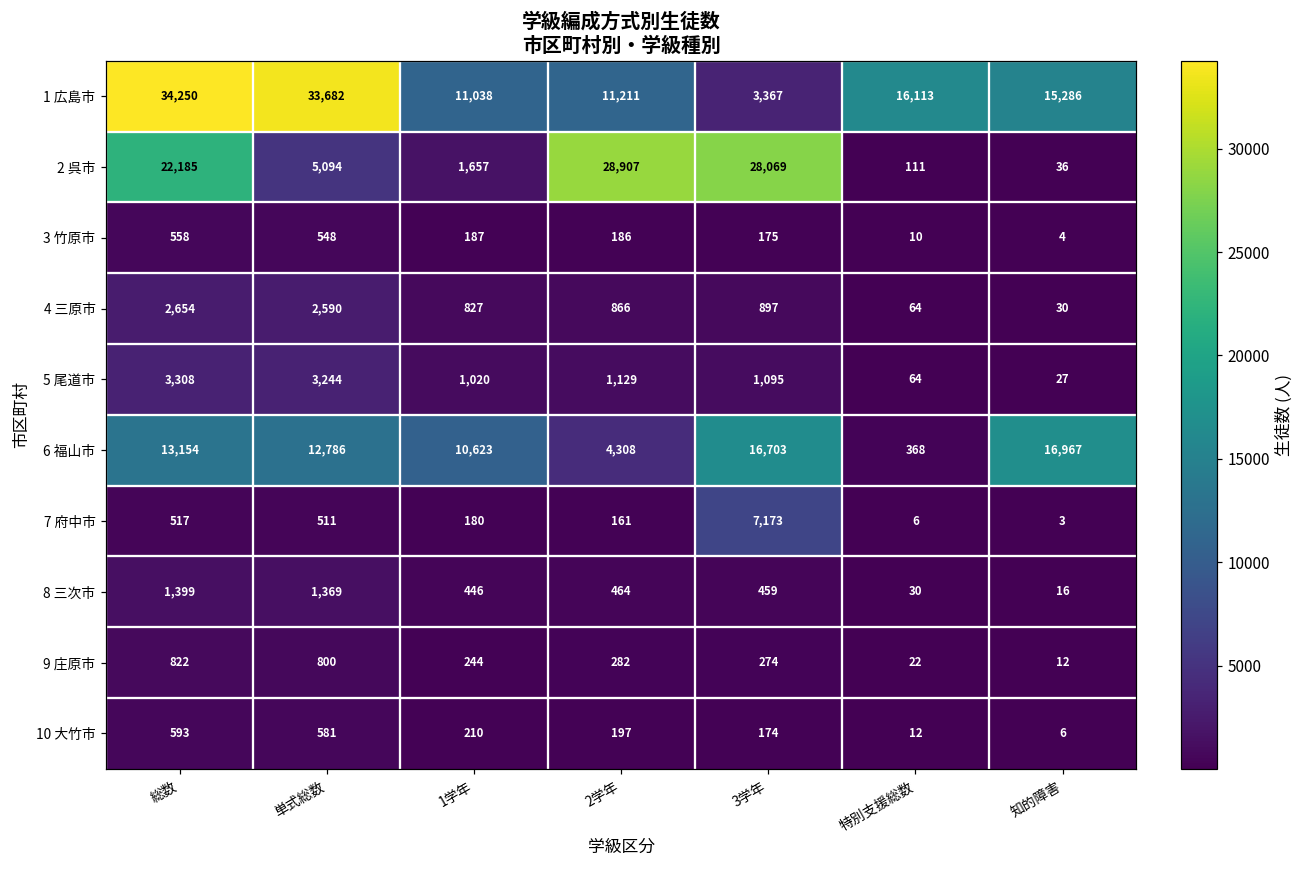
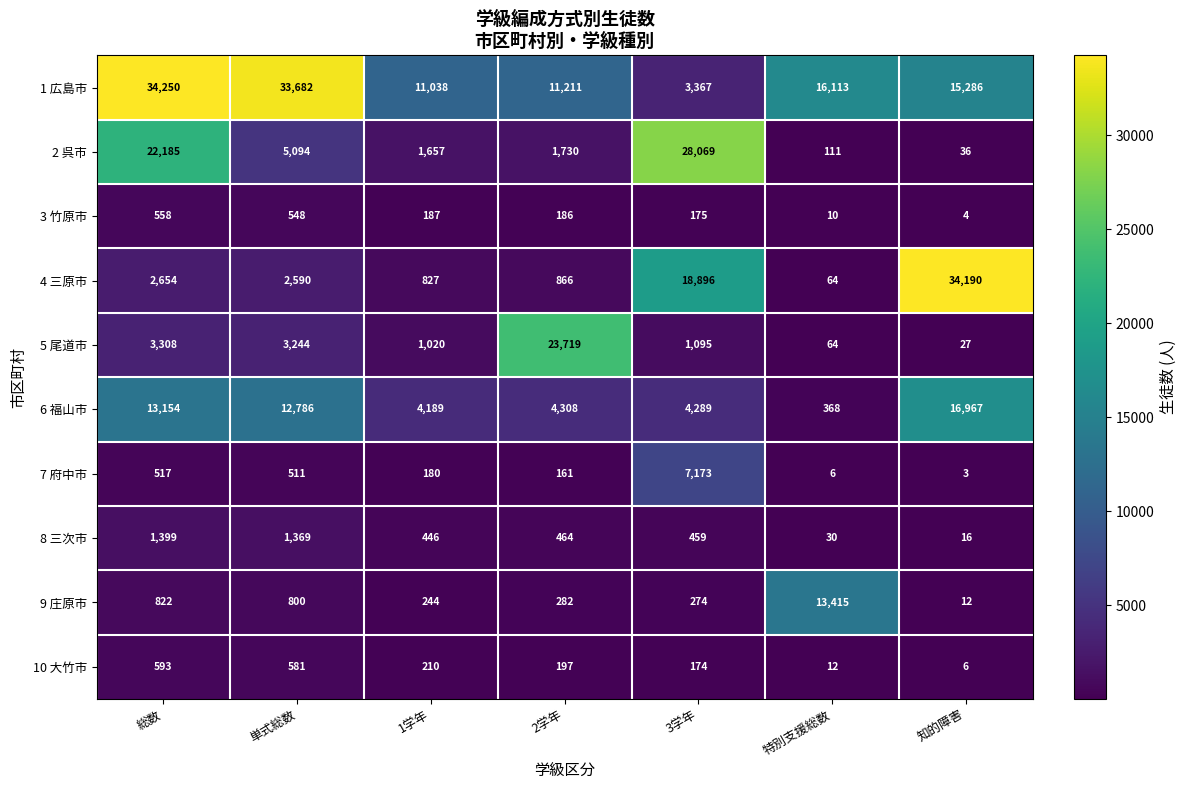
  {
    "1 広島市": {
      "総数": "34,250",
      "単式総数": "33,682",
      "1学年": "11,038",
      "2学年": "11,211",
      "3学年": "3,367",
      "特別支援総数": "16,113",
      "知的障害": "15,286"
    },
    "2 呉市": {
      "総数": "22,185",
      "単式総数": "5,094",
      "1学年": "1,657",
-     "2学年": "28,907",
+     "2学年": "1,730",
      "3学年": "28,069",
      "特別支援総数": "111",
      "知的障害": "36"
    },
    "3 竹原市": {
      "総数": "558",
      "単式総数": "548",
      "1学年": "187",
      "2学年": "186",
      "3学年": "175",
      "特別支援総数": "10",
      "知的障害": "4"
    },
    "4 三原市": {
      "総数": "2,654",
      "単式総数": "2,590",
      "1学年": "827",
      "2学年": "866",
-     "3学年": "897",
+     "3学年": "18,896",
      "特別支援総数": "64",
-     "知的障害": "30"
+     "知的障害": "34,190"
    },
    "5 尾道市": {
      "総数": "3,308",
      "単式総数": "3,244",
      "1学年": "1,020",
-     "2学年": "1,129",
+     "2学年": "23,719",
      "3学年": "1,095",
      "特別支援総数": "64",
      "知的障害": "27"
    },
    "6 福山市": {
      "総数": "13,154",
      "単式総数": "12,786",
-     "1学年": "10,623",
+     "1学年": "4,189",
      "2学年": "4,308",
-     "3学年": "16,703",
+     "3学年": "4,289",
      "特別支援総数": "368",
      "知的障害": "16,967"
    },
    "7 府中市": {
      "総数": "517",
      "単式総数": "511",
      "1学年": "180",
      "2学年": "161",
      "3学年": "7,173",
      "特別支援総数": "6",
      "知的障害": "3"
    },
    "8 三次市": {
      "総数": "1,399",
      "単式総数": "1,369",
      "1学年": "446",
      "2学年": "464",
      "3学年": "459",
      "特別支援総数": "30",
      "知的障害": "16"
    },
    "9 庄原市": {
      "総数": "822",
      "単式総数": "800",
      "1学年": "244",
      "2学年": "282",
      "3学年": "274",
-     "特別支援総数": "22",
+     "特別支援総数": "13,415",
      "知的障害": "12"
    },
    "10 大竹市": {
      "総数": "593",
      "単式総数": "581",
      "1学年": "210",
      "2学年": "197",
      "3学年": "174",
      "特別支援総数": "12",
      "知的障害": "6"
    }
  }
